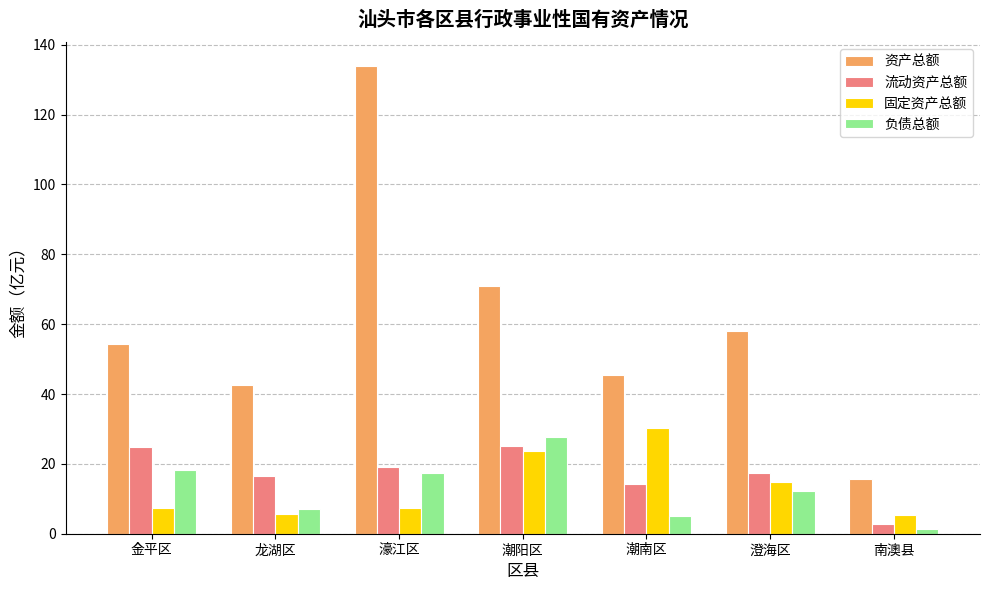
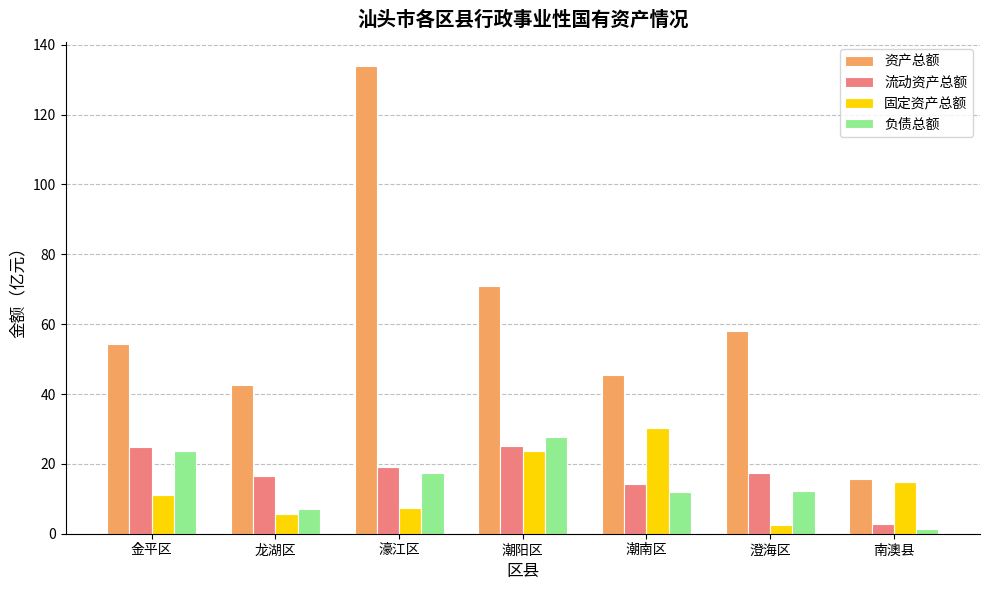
  {
    "固定资产总额": {
-     "金平区": 7,
+     "金平区": 11,
      "龙湖区": 6,
      "濠江区": 7,
      "潮阳区": 24,
      "潮南区": 30,
-     "澄海区": 15,
-     "南澳县": 5
+     "澄海区": 2,
+     "南澳县": 15
    },
    "负债总额": {
-     "金平区": 18,
+     "金平区": 24,
      "龙湖区": 7,
      "濠江区": 17,
      "潮阳区": 28,
-     "潮南区": 5,
+     "潮南区": 12,
      "澄海区": 12,
      "南澳县": 1
    }
  }
